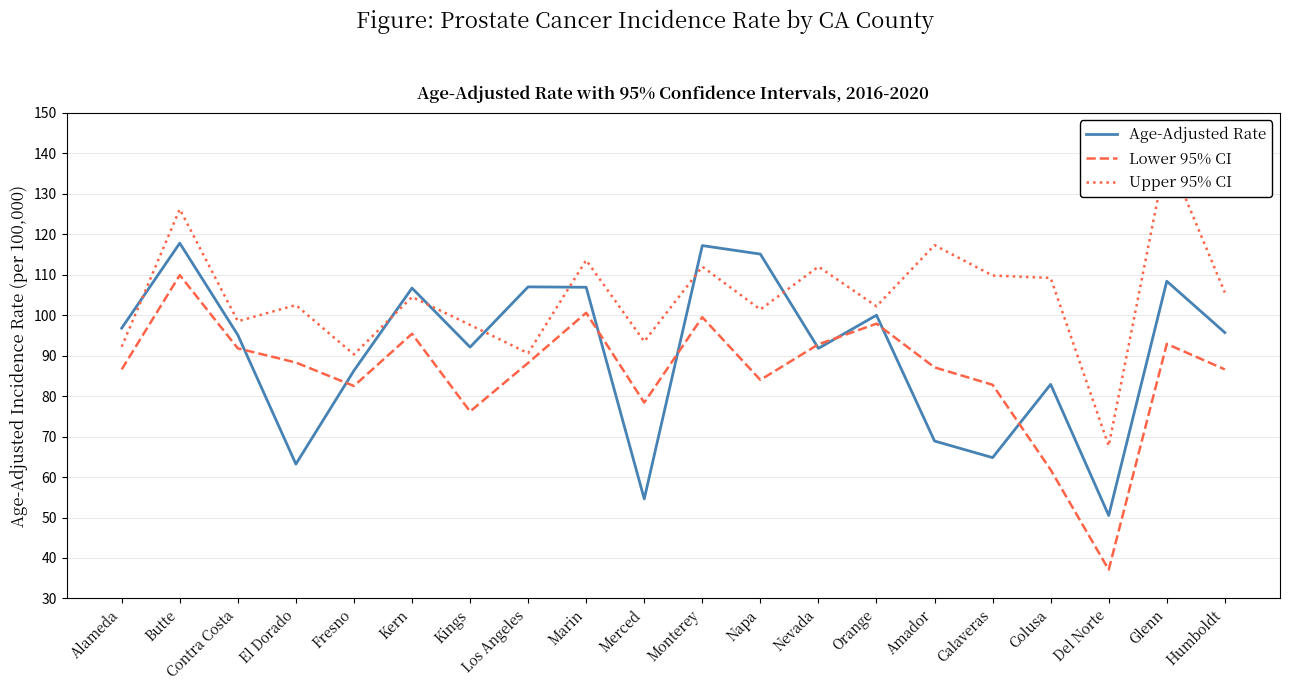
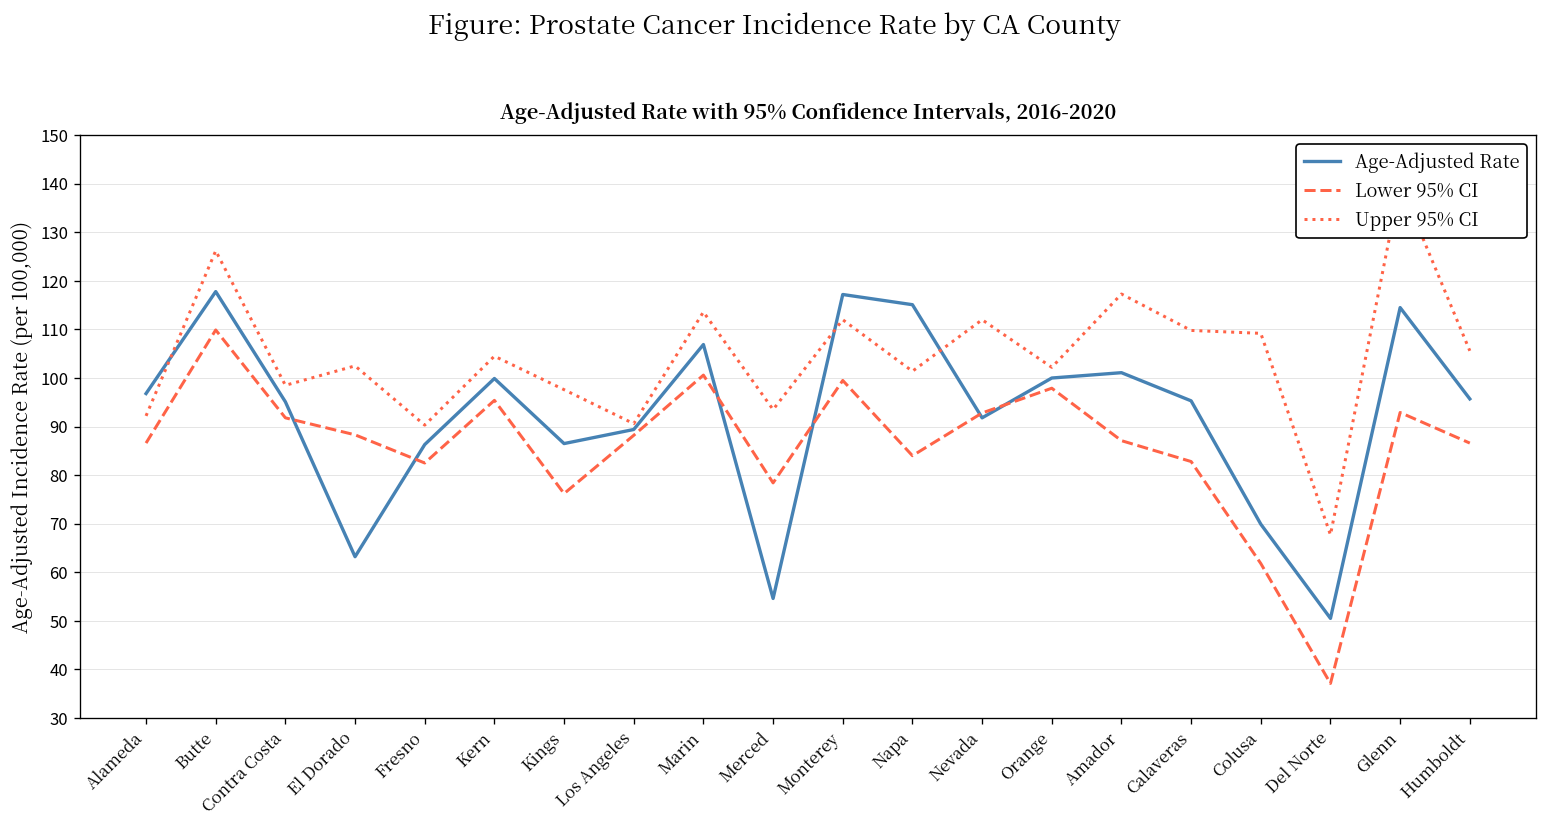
  {
    "Age-Adjusted Rate": {
      "Alameda": 97,
      "Butte": 118,
      "Contra Costa": 95,
      "El Dorado": 63,
      "Fresno": 86,
-     "Kern": 107,
-     "Kings": 92,
-     "Los Angeles": 107,
+     "Kern": 100,
+     "Kings": 87,
+     "Los Angeles": 89,
      "Marin": 107,
      "Merced": 55,
      "Monterey": 117,
      "Napa": 115,
      "Nevada": 92,
      "Orange": 100,
-     "Amador": 69,
-     "Calaveras": 65,
-     "Colusa": 83,
+     "Amador": 101,
+     "Calaveras": 95,
+     "Colusa": 70,
      "Del Norte": 51,
-     "Glenn": 108,
+     "Glenn": 115,
      "Humboldt": 96
    }
  }
